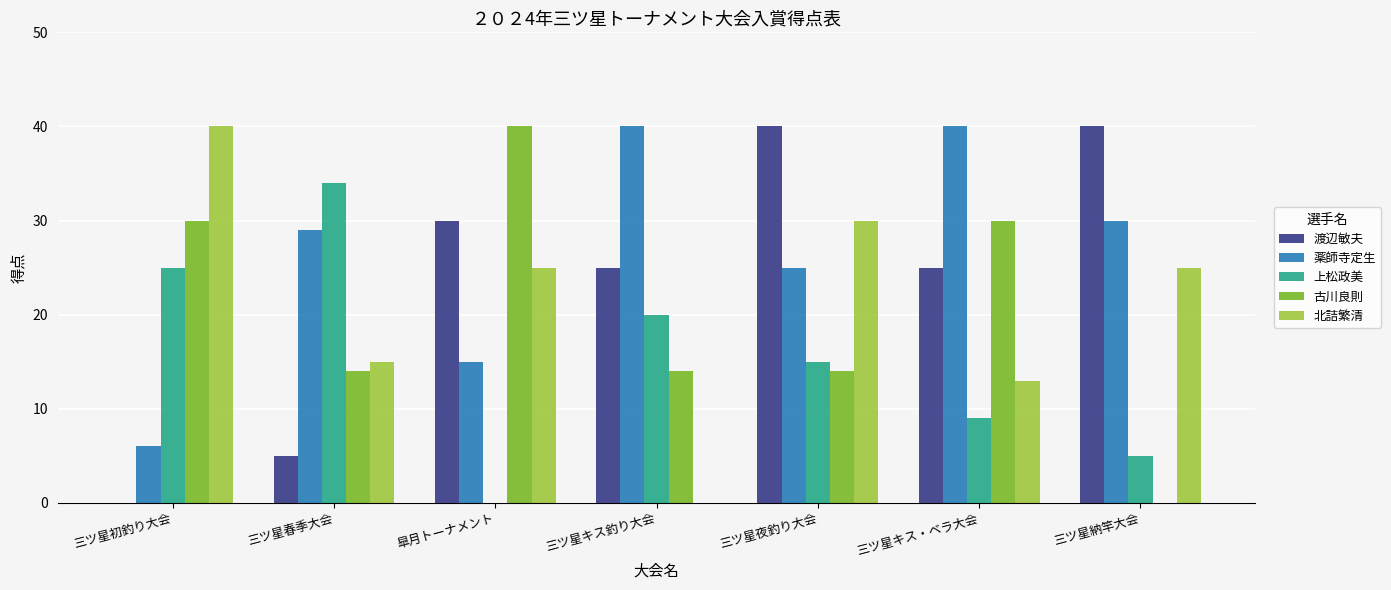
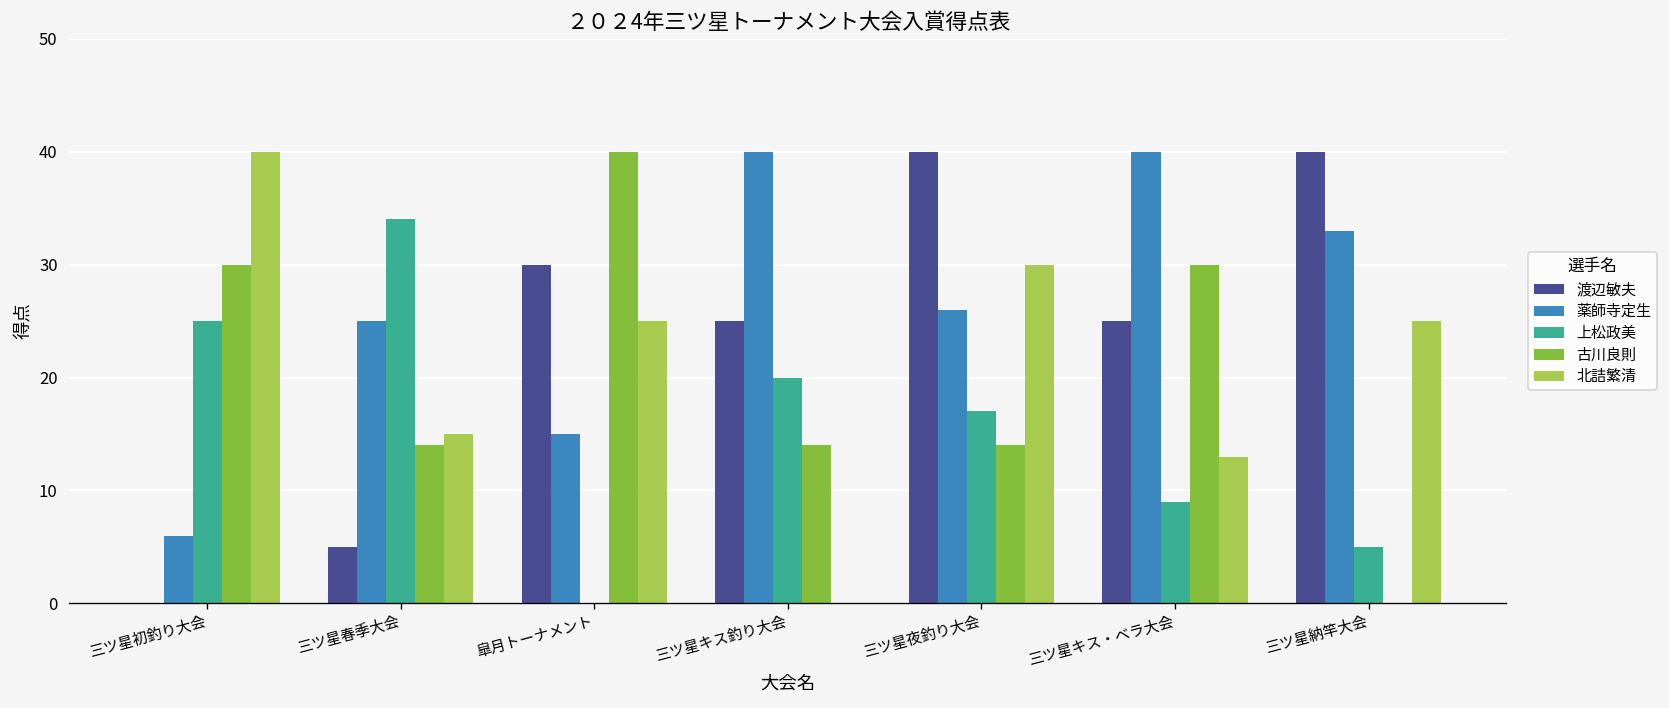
  {
    "渡辺敏夫": {
      "三ツ星初釣り大会": 0,
      "三ツ星春季大会": 5,
      "皐月トーナメント": 30,
      "三ツ星キス釣り大会": 25,
      "三ツ星夜釣り大会": 40,
      "三ツ星キス・ベラ大会": 25,
      "三ツ星納竿大会": 40
    },
    "薬師寺定生": {
      "三ツ星初釣り大会": 6,
-     "三ツ星春季大会": 29,
+     "三ツ星春季大会": 25,
      "皐月トーナメント": 15,
      "三ツ星キス釣り大会": 40,
-     "三ツ星夜釣り大会": 25,
+     "三ツ星夜釣り大会": 26,
      "三ツ星キス・ベラ大会": 40,
-     "三ツ星納竿大会": 30
+     "三ツ星納竿大会": 33
    },
    "上松政美": {
      "三ツ星初釣り大会": 25,
      "三ツ星春季大会": 34,
      "皐月トーナメント": 0,
      "三ツ星キス釣り大会": 20,
-     "三ツ星夜釣り大会": 15,
+     "三ツ星夜釣り大会": 17,
      "三ツ星キス・ベラ大会": 9,
      "三ツ星納竿大会": 5
    }
  }
